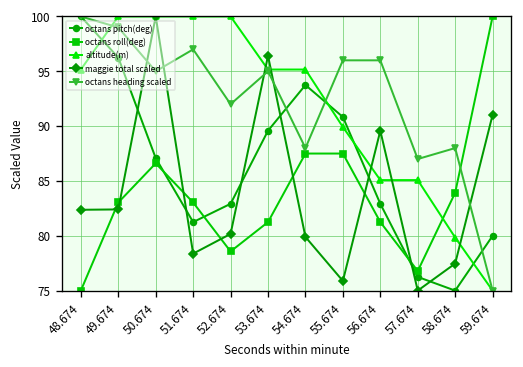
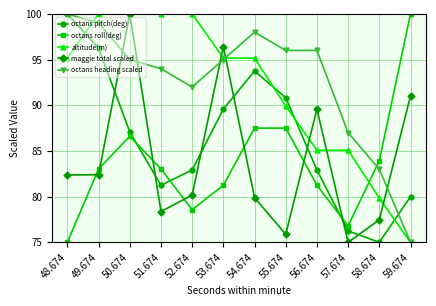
  {
    "octans heading scaled": {
-     "51.674": 97,
+     "51.674": 94,
      "52.674": 92,
-     "54.674": 88,
+     "54.674": 98,
      "55.674": 96,
      "56.674": 96,
      "57.674": 87,
-     "58.674": 88
+     "58.674": 83
    }
  }
